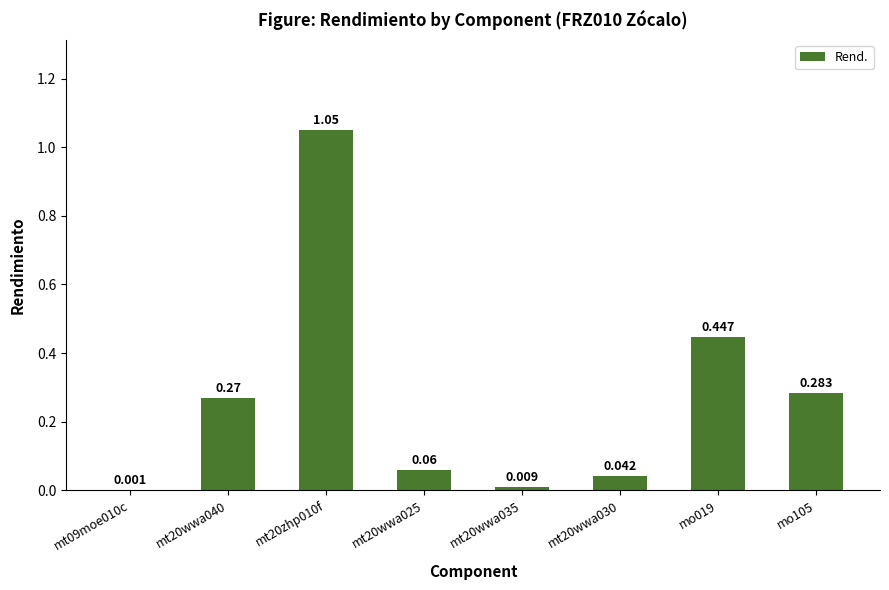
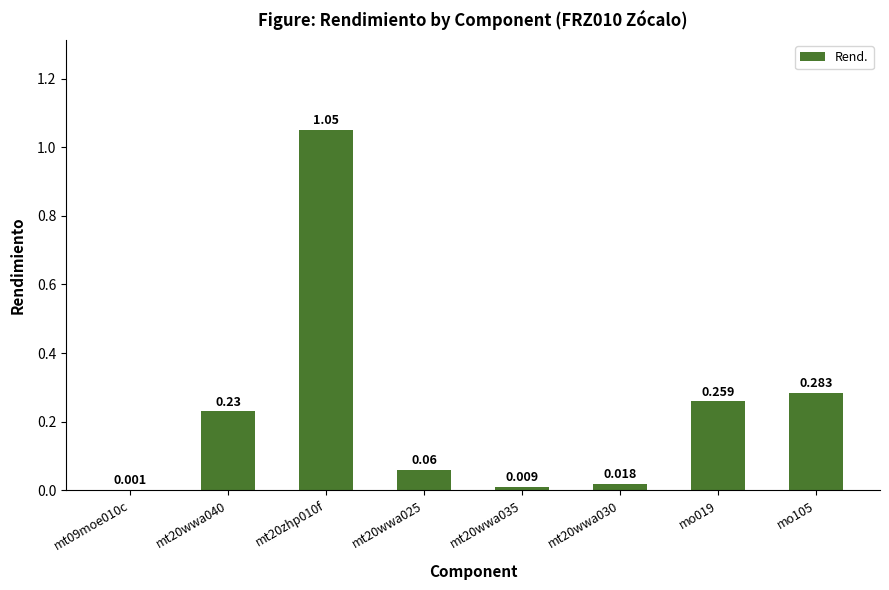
  {
    "mt09moe010c": 0.001,
-   "mt20wwa040": 0.27,
+   "mt20wwa040": 0.23,
    "mt20zhp010f": 1.05,
    "mt20wwa025": 0.06,
    "mt20wwa035": 0.009,
-   "mt20wwa030": 0.042,
-   "mo019": 0.447,
+   "mt20wwa030": 0.018,
+   "mo019": 0.259,
    "mo105": 0.283
  }
